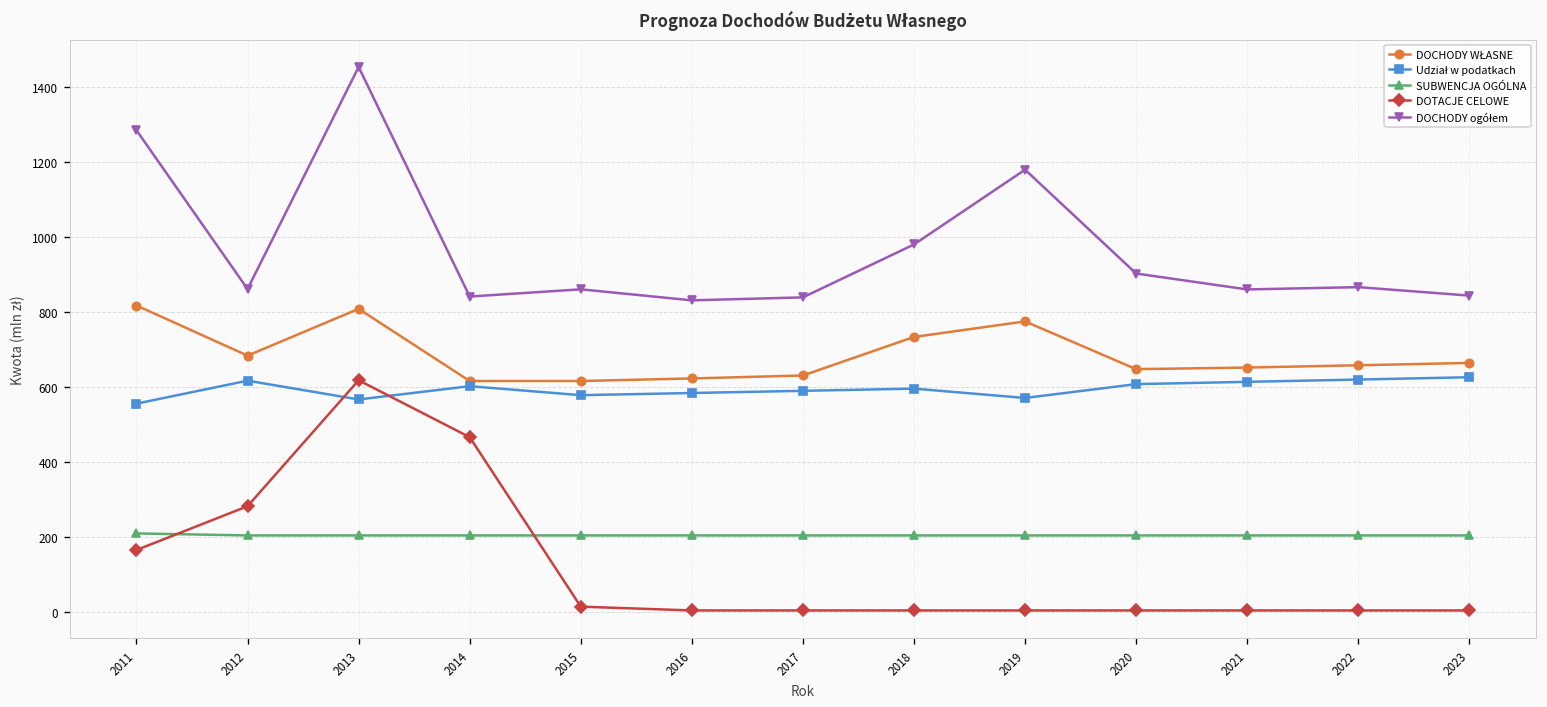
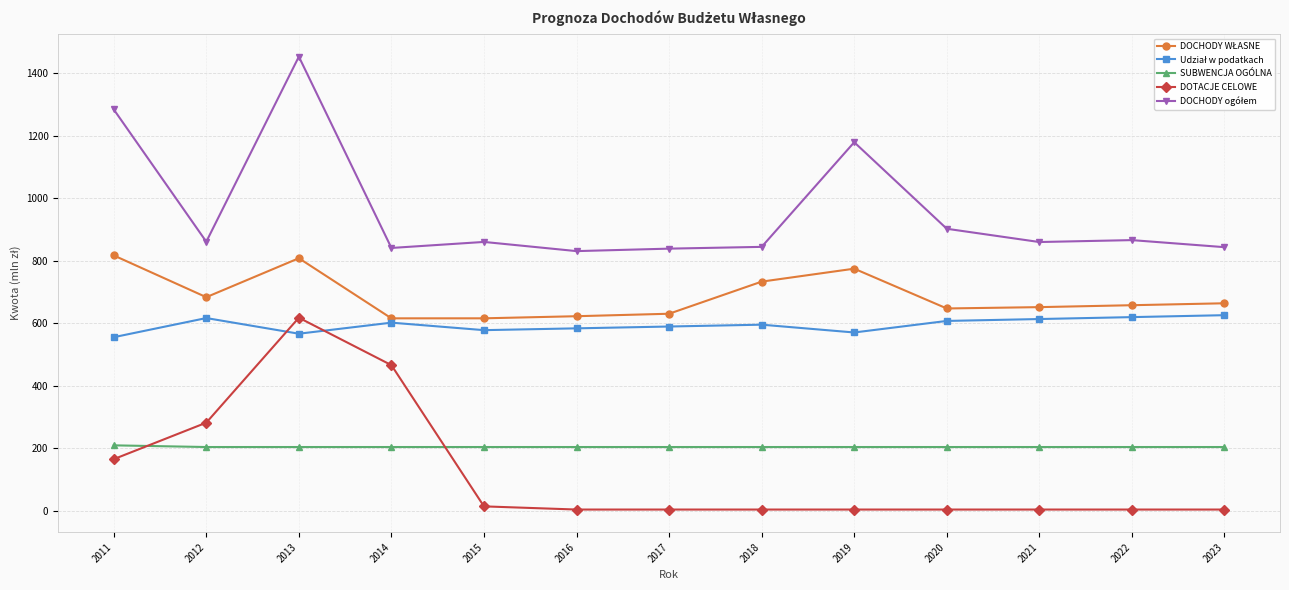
  {
    "DOCHODY WŁASNE": {
      "2011": 820,
      "2012": 680,
      "2013": 810,
      "2014": 620,
      "2015": 620,
      "2016": 620,
      "2017": 630,
      "2018": 730,
      "2019": 770,
      "2020": 650,
      "2021": 650,
      "2022": 660,
      "2023": 660
    },
    "Udział w podatkach": {
      "2011": 560,
      "2012": 620,
      "2013": 570,
      "2014": 600,
      "2015": 580,
      "2016": 580,
      "2017": 590,
      "2018": 600,
      "2019": 570,
      "2020": 610,
      "2021": 610,
      "2022": 620,
      "2023": 630
    },
    "SUBWENCJA OGÓLNA": {
      "2011": 210,
      "2012": 200,
      "2013": 200,
      "2014": 200,
      "2015": 200,
      "2016": 200,
      "2017": 200,
      "2018": 200,
      "2019": 200,
      "2020": 200,
      "2021": 200,
      "2022": 200,
      "2023": 200
    },
    "DOTACJE CELOWE": {
      "2011": 170,
      "2012": 280,
      "2013": 620,
      "2014": 470,
      "2015": 10,
      "2016": 0,
      "2017": 0,
      "2018": 0,
      "2019": 0,
      "2020": 0,
      "2021": 0,
      "2022": 0,
      "2023": 0
    },
    "DOCHODY ogółem": {
      "2011": 1280,
      "2012": 860,
      "2013": 1450,
      "2014": 840,
      "2015": 860,
      "2016": 830,
      "2017": 840,
-     "2018": 980,
+     "2018": 840,
      "2019": 1180,
      "2020": 900,
      "2021": 860,
      "2022": 870,
      "2023": 840
    }
  }
